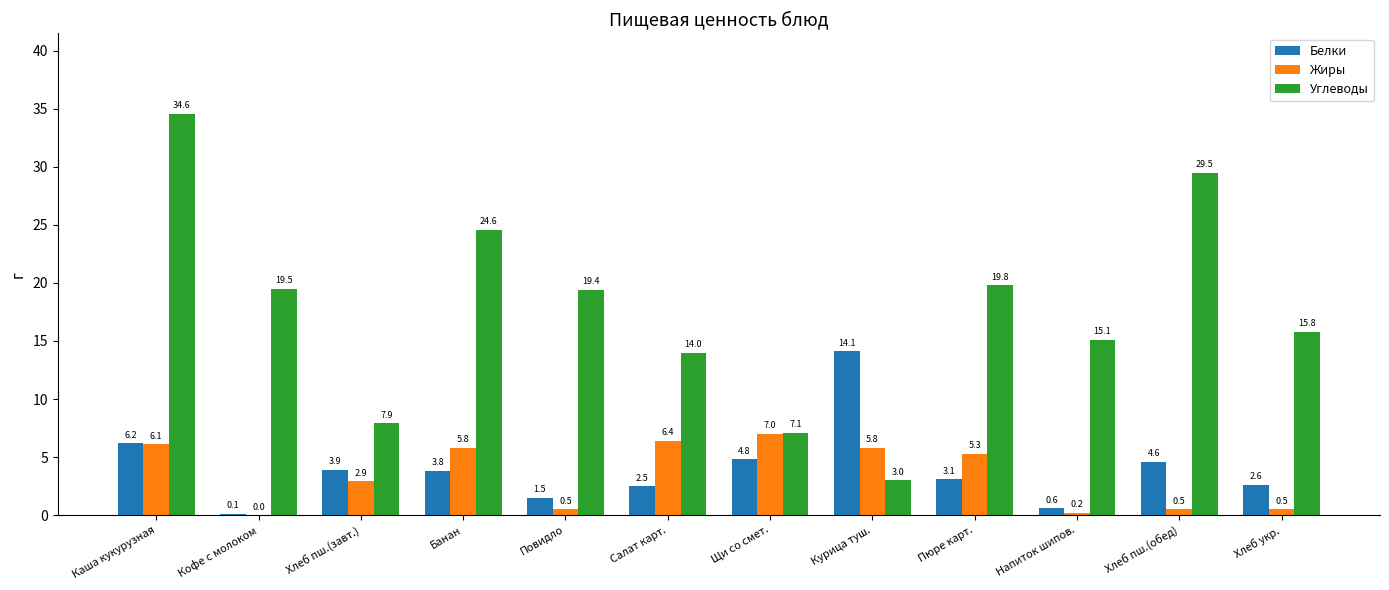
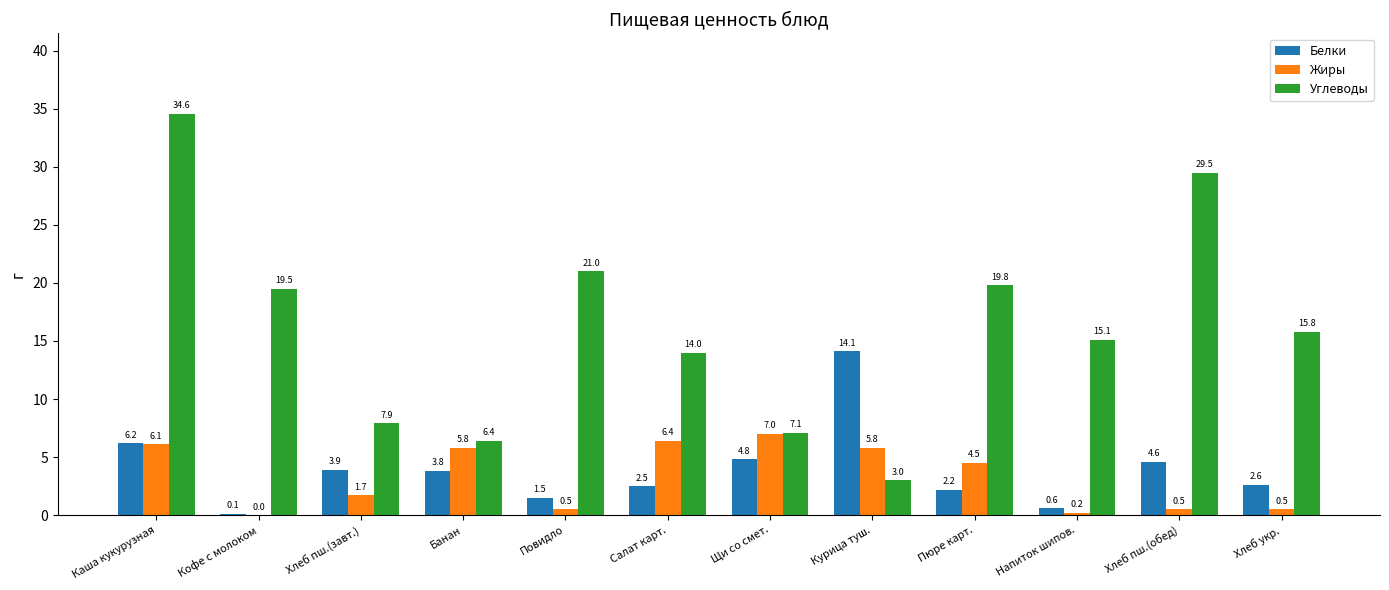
  {
    "Белки": {
      "Каша кукурузная": 6.2,
      "Кофе с молоком": 0.1,
      "Хлеб пш.(завт.)": 3.9,
      "Банан": 3.8,
      "Повидло": 1.5,
      "Салат карт.": 2.5,
      "Щи со смет.": 4.8,
      "Курица туш.": 14.1,
-     "Пюре карт.": 3.1,
+     "Пюре карт.": 2.2,
      "Напиток шипов.": 0.6,
      "Хлеб пш.(обед)": 4.6,
      "Хлеб укр.": 2.6
    },
    "Жиры": {
      "Каша кукурузная": 6.1,
      "Кофе с молоком": 0.0,
-     "Хлеб пш.(завт.)": 2.9,
+     "Хлеб пш.(завт.)": 1.7,
      "Банан": 5.8,
      "Повидло": 0.5,
      "Салат карт.": 6.4,
      "Щи со смет.": 7.0,
      "Курица туш.": 5.8,
-     "Пюре карт.": 5.3,
+     "Пюре карт.": 4.5,
      "Напиток шипов.": 0.2,
      "Хлеб пш.(обед)": 0.5,
      "Хлеб укр.": 0.5
    },
    "Углеводы": {
      "Каша кукурузная": 34.6,
      "Кофе с молоком": 19.5,
      "Хлеб пш.(завт.)": 7.9,
-     "Банан": 24.6,
-     "Повидло": 19.4,
+     "Банан": 6.4,
+     "Повидло": 21.0,
      "Салат карт.": 14.0,
      "Щи со смет.": 7.1,
      "Курица туш.": 3.0,
      "Пюре карт.": 19.8,
      "Напиток шипов.": 15.1,
      "Хлеб пш.(обед)": 29.5,
      "Хлеб укр.": 15.8
    }
  }
